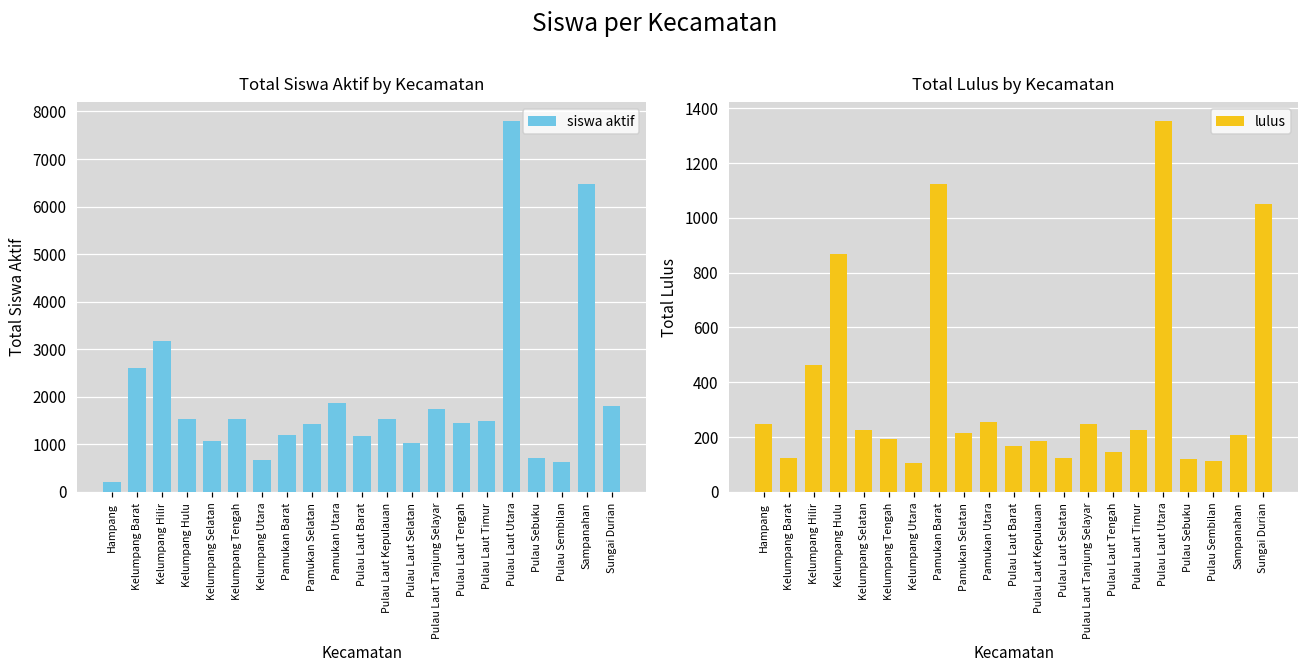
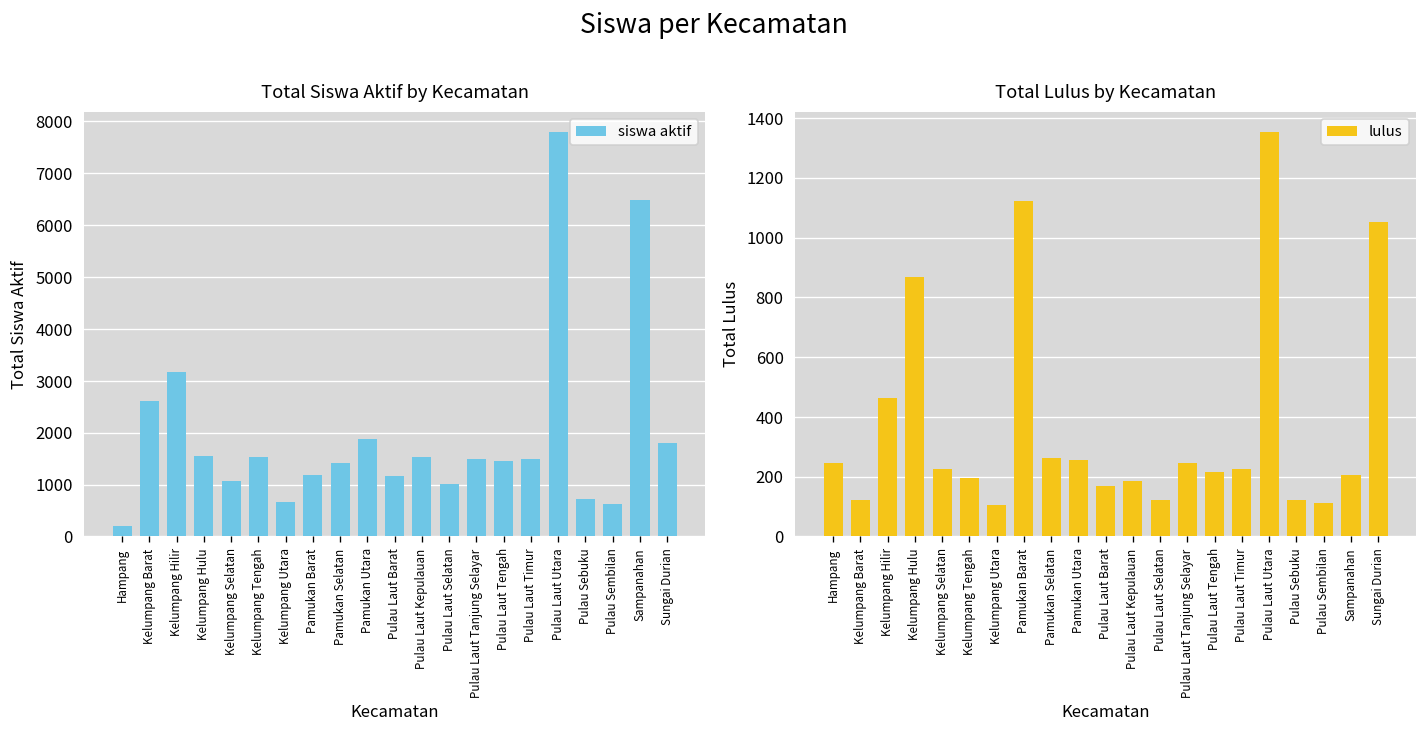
  {
    "Total Siswa Aktif by Kecamatan": {
      "Hampang": 200,
      "Kelumpang Barat": 2600,
      "Kelumpang Hilir": 3200,
      "Kelumpang Hulu": 1500,
      "Kelumpang Selatan": 1100,
      "Kelumpang Tengah": 1500,
      "Kelumpang Utara": 700,
      "Pamukan Barat": 1200,
      "Pamukan Selatan": 1400,
      "Pamukan Utara": 1900,
      "Pulau Laut Barat": 1200,
      "Pulau Laut Kepulauan": 1500,
      "Pulau Laut Selatan": 1000,
-     "Pulau Laut Tanjung Selayar": 1700,
+     "Pulau Laut Tanjung Selayar": 1500,
      "Pulau Laut Tengah": 1500,
      "Pulau Laut Timur": 1500,
      "Pulau Laut Utara": 7800,
      "Pulau Sebuku": 700,
      "Pulau Sembilan": 600,
      "Sampanahan": 6500,
      "Sungai Durian": 1800
    },
    "Total Lulus by Kecamatan": {
      "Hampang": 250,
      "Kelumpang Barat": 120,
      "Kelumpang Hilir": 460,
      "Kelumpang Hulu": 870,
      "Kelumpang Selatan": 230,
      "Kelumpang Tengah": 190,
      "Kelumpang Utara": 110,
      "Pamukan Barat": 1120,
-     "Pamukan Selatan": 220,
+     "Pamukan Selatan": 260,
      "Pamukan Utara": 260,
      "Pulau Laut Barat": 170,
      "Pulau Laut Kepulauan": 190,
      "Pulau Laut Selatan": 120,
      "Pulau Laut Tanjung Selayar": 250,
-     "Pulau Laut Tengah": 150,
+     "Pulau Laut Tengah": 220,
      "Pulau Laut Timur": 230,
      "Pulau Laut Utara": 1350,
      "Pulau Sebuku": 120,
      "Pulau Sembilan": 110,
      "Sampanahan": 210,
      "Sungai Durian": 1050
    }
  }
